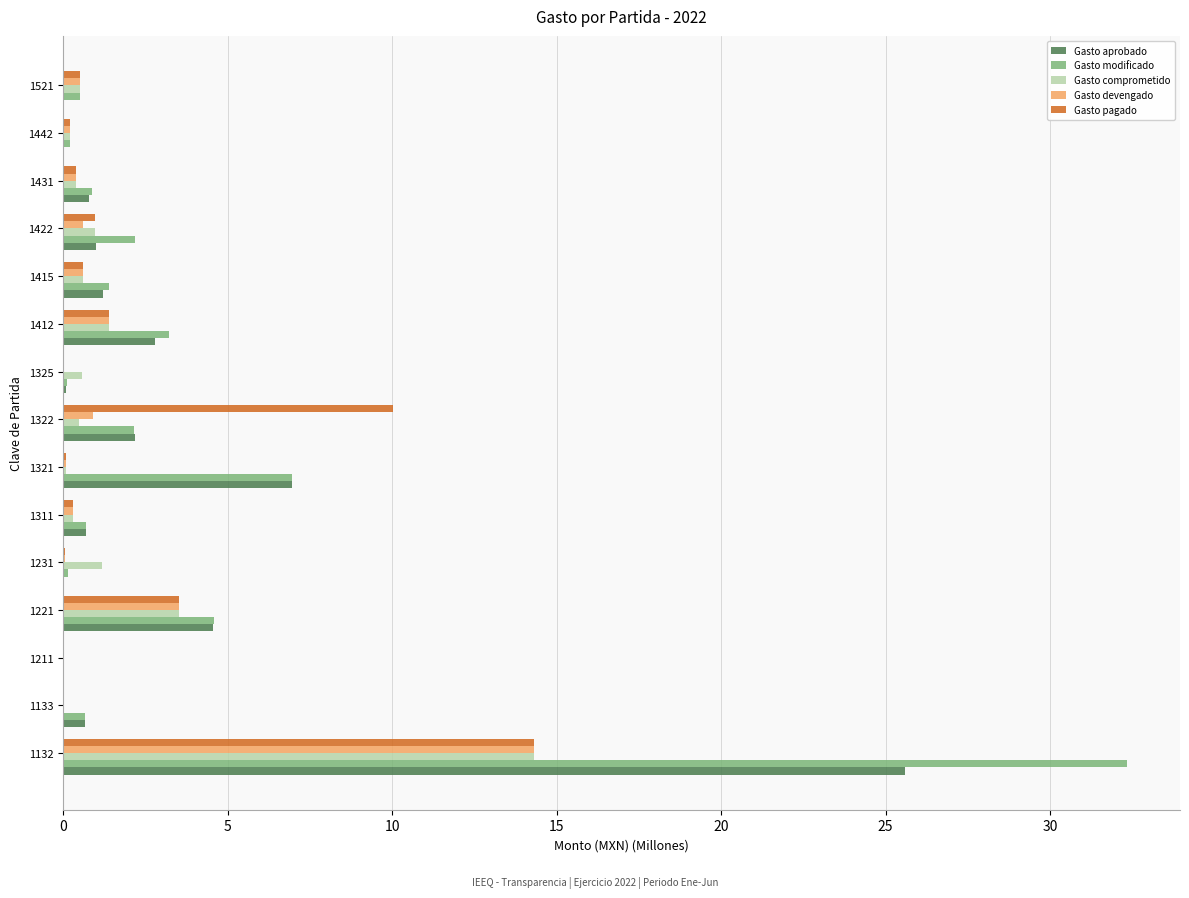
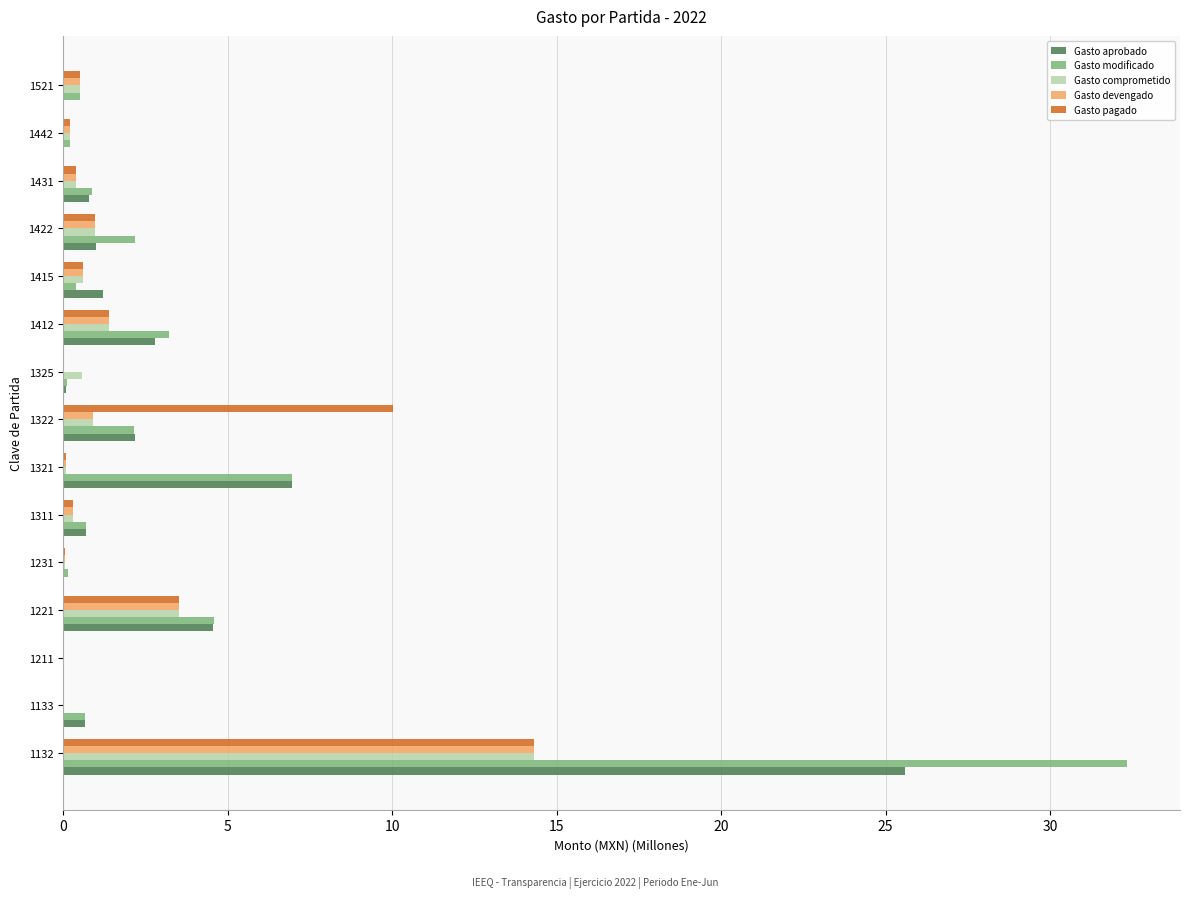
  {
    "Gasto aprobado": {
      "1521": 0.0,
      "1442": 0.0,
      "1431": 0.8,
      "1422": 1.0,
      "1415": 1.2,
      "1412": 2.8,
      "1322": 2.2,
      "1321": 7.0,
      "1311": 0.7,
      "1231": 0.0,
      "1221": 4.6,
      "1211": 0.0,
      "1133": 0.7,
      "1132": 25.6
    },
    "Gasto modificado": {
      "1521": 0.5,
      "1442": 0.2,
      "1431": 0.9,
      "1422": 2.2,
-     "1415": 1.4,
+     "1415": 0.4,
      "1412": 3.2,
      "1325": 0.1,
      "1322": 2.2,
      "1321": 7.0,
      "1311": 0.7,
      "1231": 0.1,
      "1221": 4.6,
      "1133": 0.7,
      "1132": 32.3
    },
    "Gasto comprometido": {
      "1521": 0.5,
      "1442": 0.2,
      "1431": 0.4,
      "1422": 1.0,
      "1415": 0.6,
      "1412": 1.4,
      "1325": 0.6,
-     "1322": 0.5,
+     "1322": 0.9,
      "1321": 0.1,
      "1311": 0.3,
-     "1231": 1.2,
+     "1231": 0.0,
      "1221": 3.5,
      "1132": 14.3
    },
    "Gasto devengado": {
      "1521": 0.5,
      "1442": 0.2,
      "1431": 0.4,
-     "1422": 0.6,
+     "1422": 1.0,
      "1415": 0.6,
      "1412": 1.4,
      "1322": 0.9,
      "1321": 0.1,
      "1311": 0.3,
      "1221": 3.5,
      "1132": 14.3
    },
    "Gasto pagado": {
      "1521": 0.5,
      "1442": 0.2,
      "1431": 0.4,
      "1422": 1.0,
      "1415": 0.6,
      "1412": 1.4,
      "1322": 10.0,
      "1321": 0.1,
      "1311": 0.3,
      "1221": 3.5,
      "1132": 14.3
    }
  }
